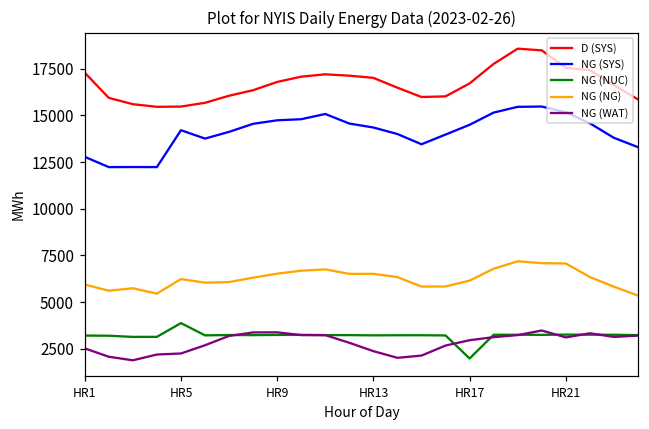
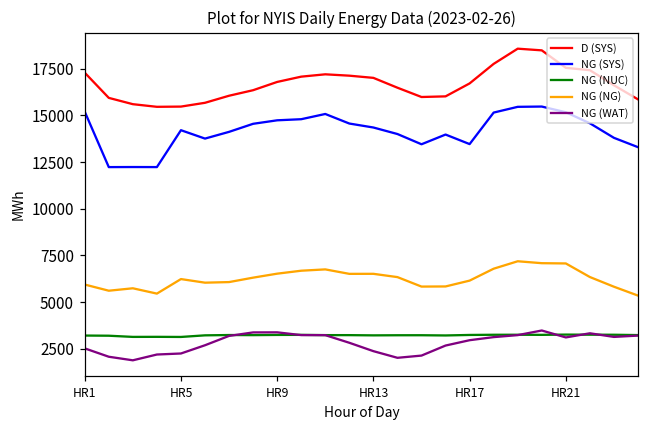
  {
    "D (SYS)": {
      "HR1": 17300,
      "HR5": 15500,
      "HR9": 16800,
      "HR13": 17000,
      "HR17": 16700
    },
    "NG (SYS)": {
-     "HR1": 12800,
+     "HR1": 15200,
      "HR5": 14200,
      "HR9": 14700,
      "HR13": 14300,
-     "HR17": 14500
+     "HR17": 13500
    },
    "NG (NUC)": {
      "HR1": 3200,
-     "HR5": 3900,
+     "HR5": 3100,
      "HR13": 3200,
-     "HR17": 2000
+     "HR17": 3200
    },
    "NG (NG)": {
      "HR1": 5900,
      "HR5": 6200,
      "HR9": 6500,
      "HR13": 6500,
      "HR17": 6200,
      "HR21": 7100
    },
    "NG (WAT)": {
      "HR1": 2500,
      "HR5": 2300,
      "HR13": 2400,
      "HR17": 3000
    }
  }
